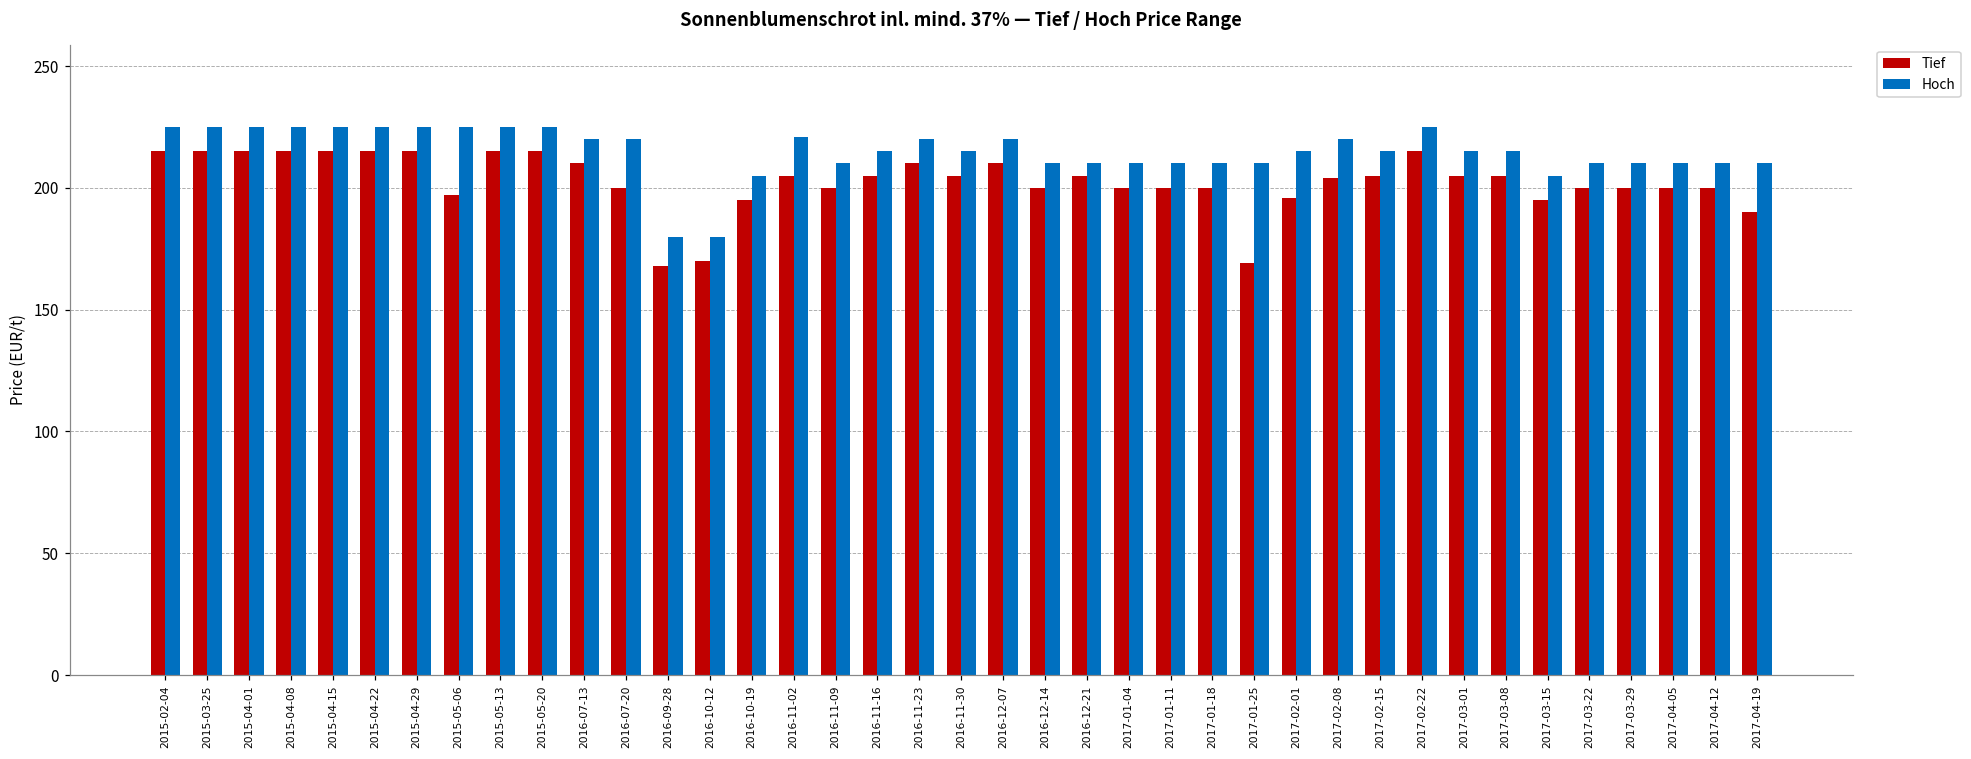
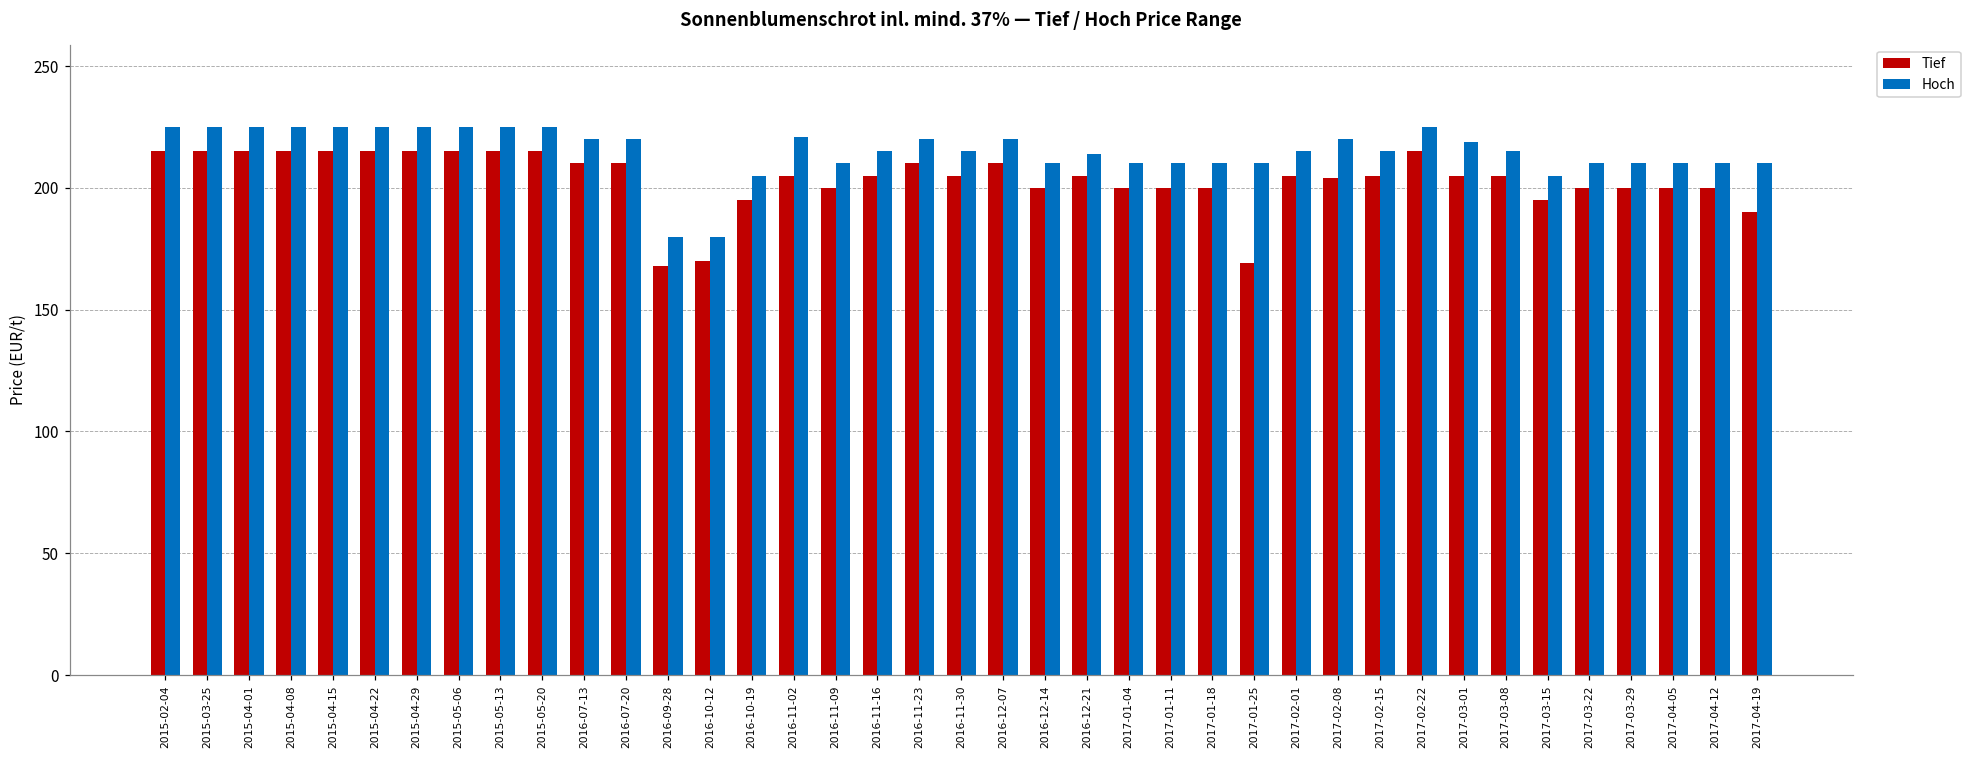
  {
    "Tief": {
      "2015-02-04": 215,
      "2015-03-25": 215,
      "2015-04-01": 215,
      "2015-04-08": 215,
      "2015-04-15": 215,
      "2015-04-22": 215,
      "2015-04-29": 215,
-     "2015-05-06": 197,
+     "2015-05-06": 215,
      "2015-05-13": 215,
      "2015-05-20": 215,
      "2016-07-13": 210,
-     "2016-07-20": 200,
+     "2016-07-20": 210,
      "2016-09-28": 168,
      "2016-10-12": 170,
      "2016-10-19": 195,
      "2016-11-02": 205,
      "2016-11-09": 200,
      "2016-11-16": 205,
      "2016-11-23": 210,
      "2016-11-30": 205,
      "2016-12-07": 210,
      "2016-12-14": 200,
      "2016-12-21": 205,
      "2017-01-04": 200,
      "2017-01-11": 200,
      "2017-01-18": 200,
      "2017-01-25": 169,
-     "2017-02-01": 196,
+     "2017-02-01": 205,
      "2017-02-08": 204,
      "2017-02-15": 205,
      "2017-02-22": 215,
      "2017-03-01": 205,
      "2017-03-08": 205,
      "2017-03-15": 195,
      "2017-03-22": 200,
      "2017-03-29": 200,
      "2017-04-05": 200,
      "2017-04-12": 200,
      "2017-04-19": 190
    },
    "Hoch": {
      "2015-02-04": 225,
      "2015-03-25": 225,
      "2015-04-01": 225,
      "2015-04-08": 225,
      "2015-04-15": 225,
      "2015-04-22": 225,
      "2015-04-29": 225,
      "2015-05-06": 225,
      "2015-05-13": 225,
      "2015-05-20": 225,
      "2016-07-13": 220,
      "2016-07-20": 220,
      "2016-09-28": 180,
      "2016-10-12": 180,
      "2016-10-19": 205,
      "2016-11-02": 221,
      "2016-11-09": 210,
      "2016-11-16": 215,
      "2016-11-23": 220,
      "2016-11-30": 215,
      "2016-12-07": 220,
      "2016-12-14": 210,
-     "2016-12-21": 210,
+     "2016-12-21": 214,
      "2017-01-04": 210,
      "2017-01-11": 210,
      "2017-01-18": 210,
      "2017-01-25": 210,
      "2017-02-01": 215,
      "2017-02-08": 220,
      "2017-02-15": 215,
      "2017-02-22": 225,
-     "2017-03-01": 215,
+     "2017-03-01": 219,
      "2017-03-08": 215,
      "2017-03-15": 205,
      "2017-03-22": 210,
      "2017-03-29": 210,
      "2017-04-05": 210,
      "2017-04-12": 210,
      "2017-04-19": 210
    }
  }
